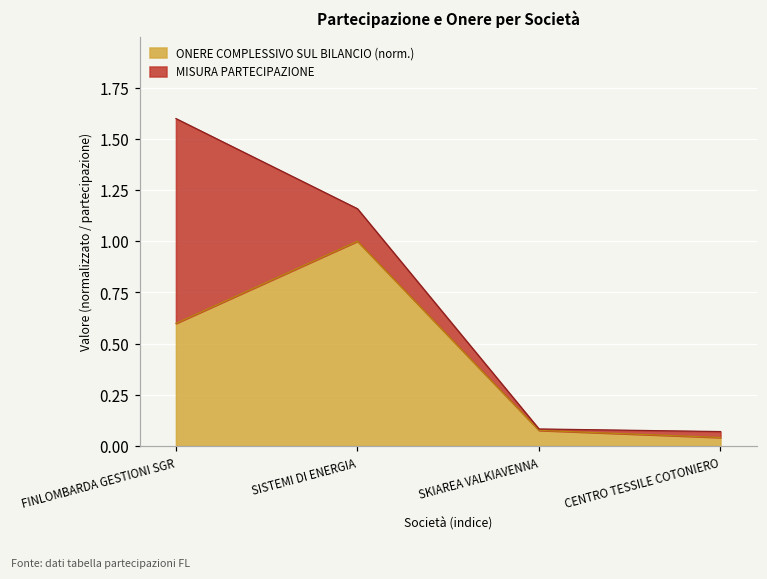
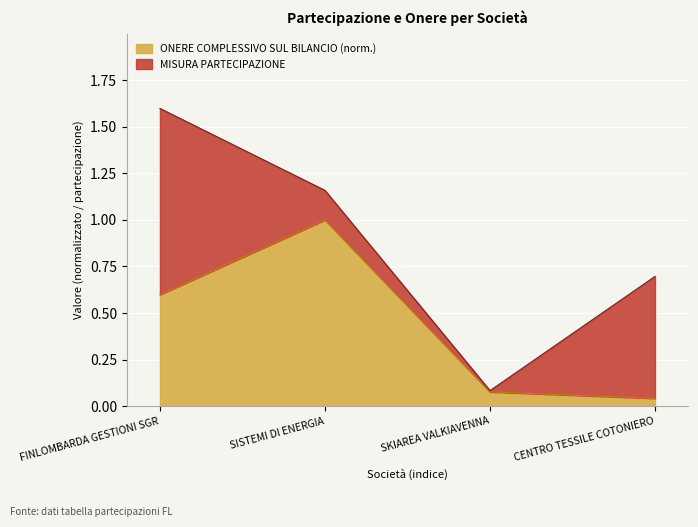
  {
    "ONERE COMPLESSIVO SUL BILANCIO (norm.)": {
      "FINLOMBARDA GESTIONI SGR": 0.60,
      "SISTEMI DI ENERGIA": 1.00,
      "CENTRO TESSILE COTONIERO": 0.04
    },
    "MISURA PARTECIPAZIONE": {
      "FINLOMBARDA GESTIONI SGR": 1.00,
      "SISTEMI DI ENERGIA": 0.16,
-     "CENTRO TESSILE COTONIERO": 0.03
+     "CENTRO TESSILE COTONIERO": 0.66
    }
  }
